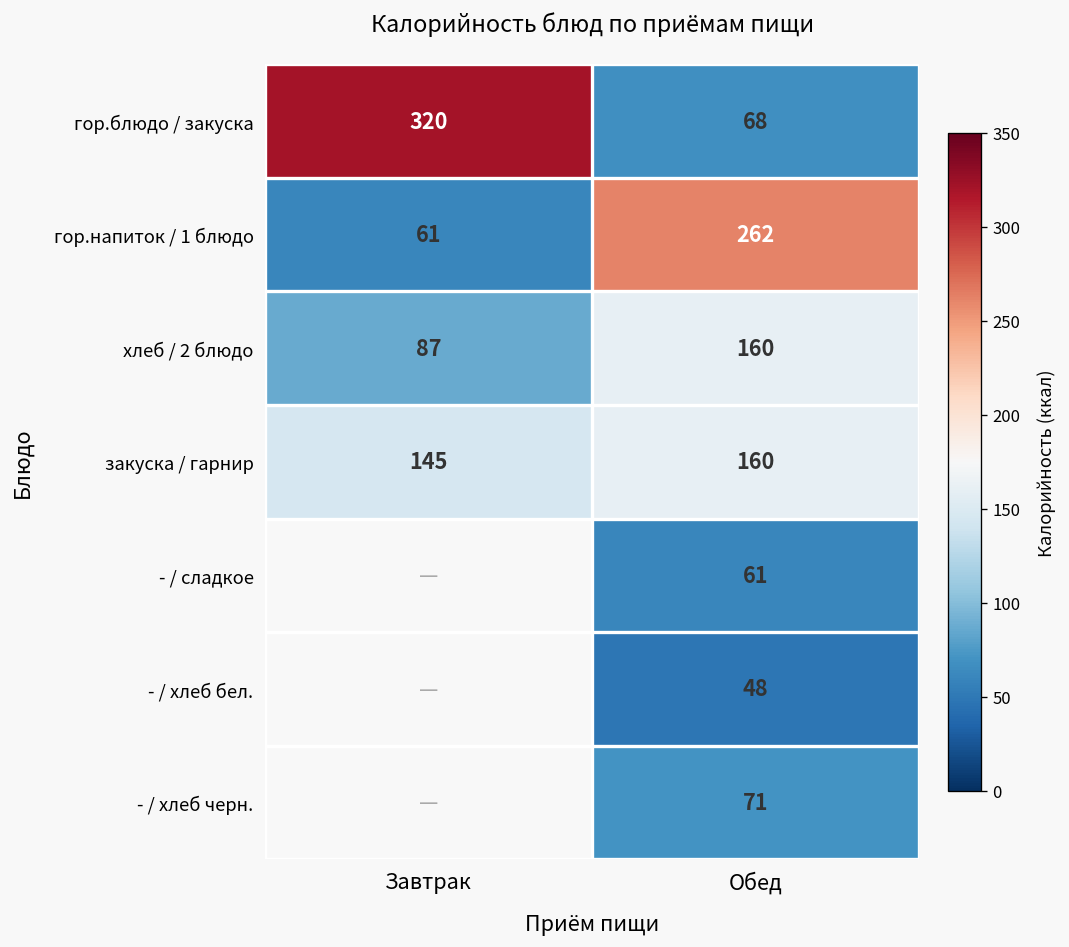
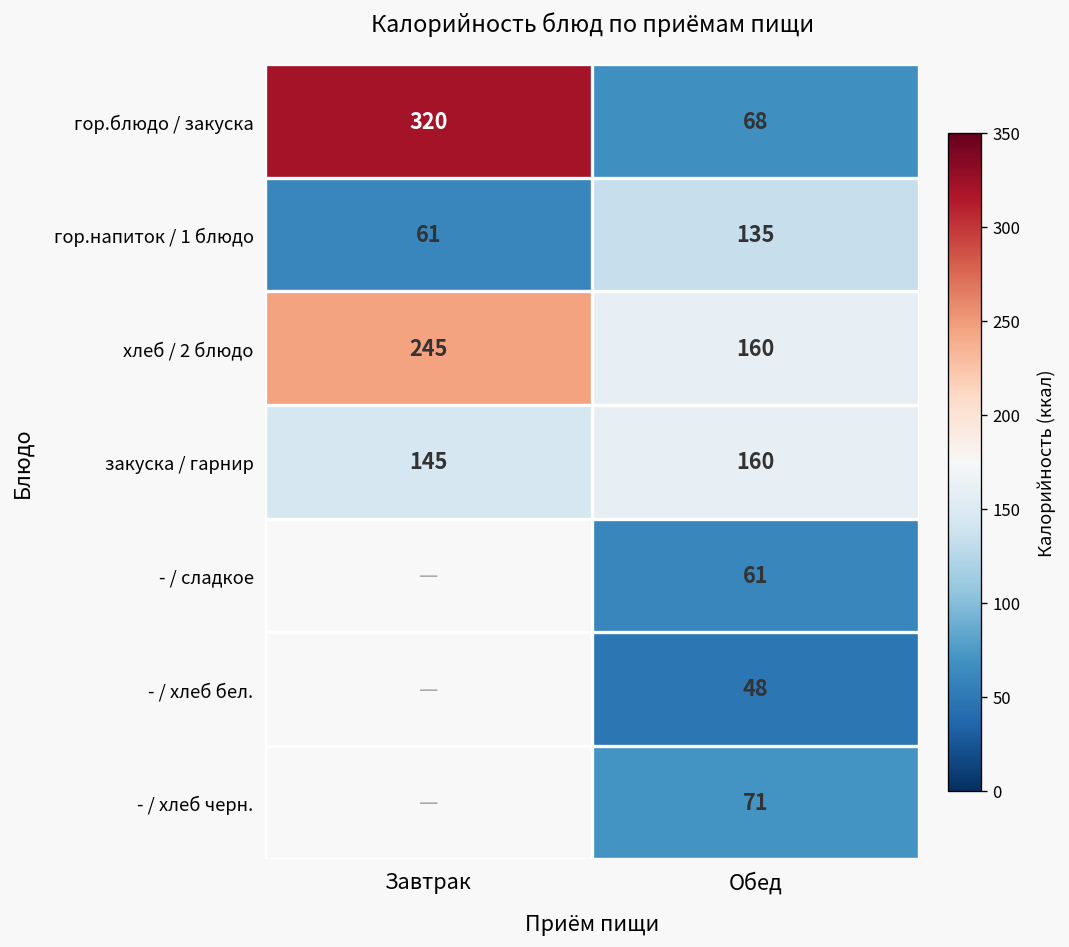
  {
    "гор.блюдо / закуска": {
      "Завтрак": 320,
      "Обед": 68
    },
    "гор.напиток / 1 блюдо": {
      "Завтрак": 61,
-     "Обед": 262
+     "Обед": 135
    },
    "хлеб / 2 блюдо": {
-     "Завтрак": 87,
+     "Завтрак": 245,
      "Обед": 160
    },
    "закуска / гарнир": {
      "Завтрак": 145,
      "Обед": 160
    },
    "- / сладкое": {
      "Обед": 61
    },
    "- / хлеб бел.": {
      "Обед": 48
    },
    "- / хлеб черн.": {
      "Обед": 71
    }
  }
